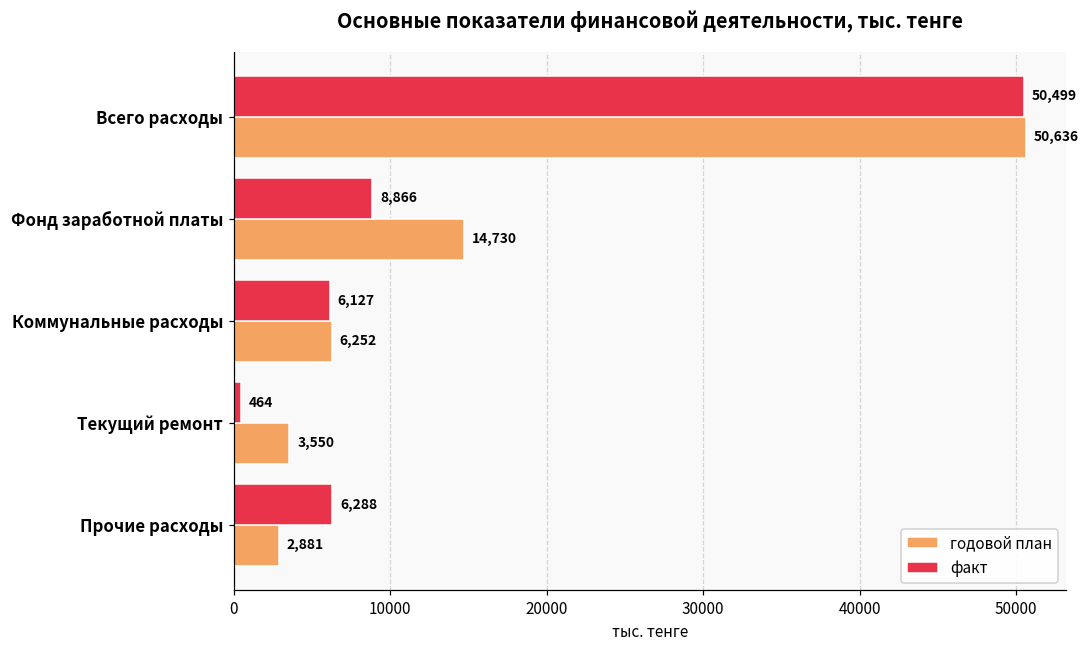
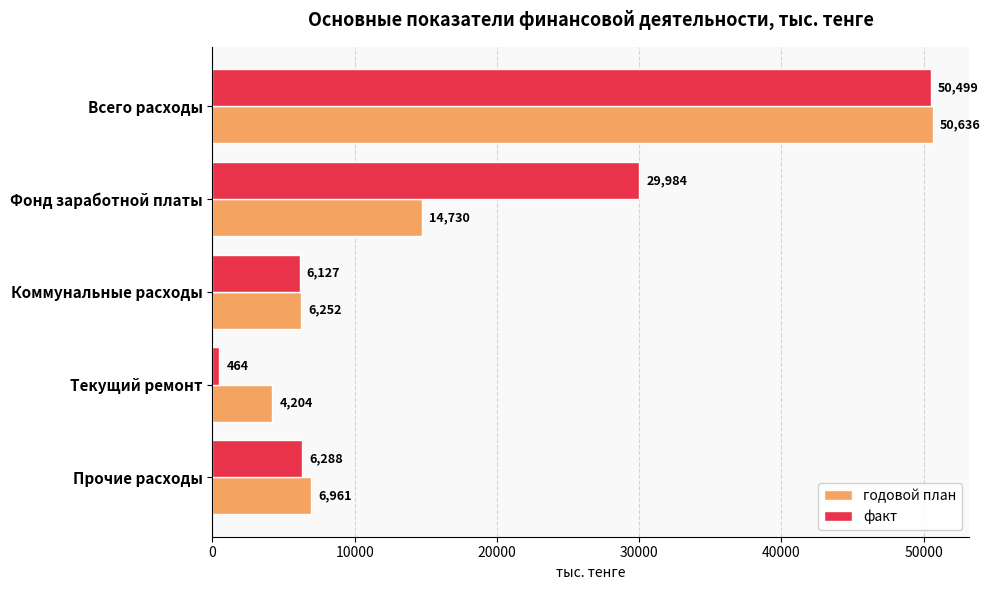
  {
    "годовой план": {
      "Всего расходы": "50,636",
      "Фонд заработной платы": "14,730",
      "Коммунальные расходы": "6,252",
-     "Текущий ремонт": "3,550",
-     "Прочие расходы": "2,881"
+     "Текущий ремонт": "4,204",
+     "Прочие расходы": "6,961"
    },
    "факт": {
      "Всего расходы": "50,499",
-     "Фонд заработной платы": "8,866",
+     "Фонд заработной платы": "29,984",
      "Коммунальные расходы": "6,127",
      "Текущий ремонт": "464",
      "Прочие расходы": "6,288"
    }
  }
